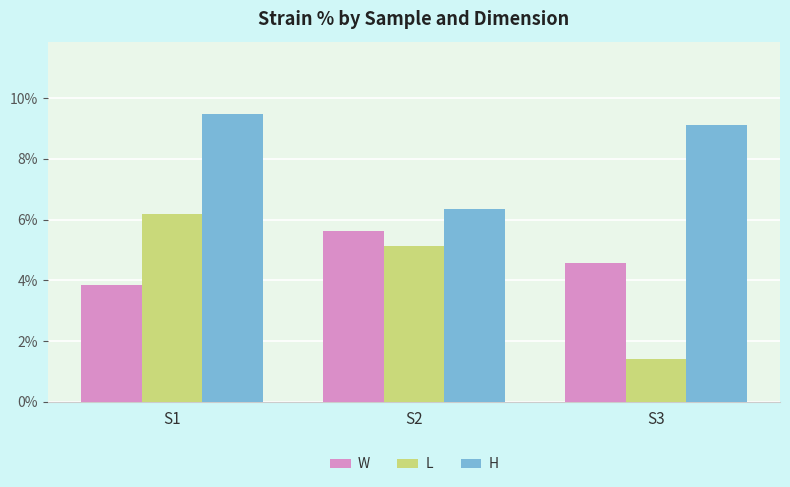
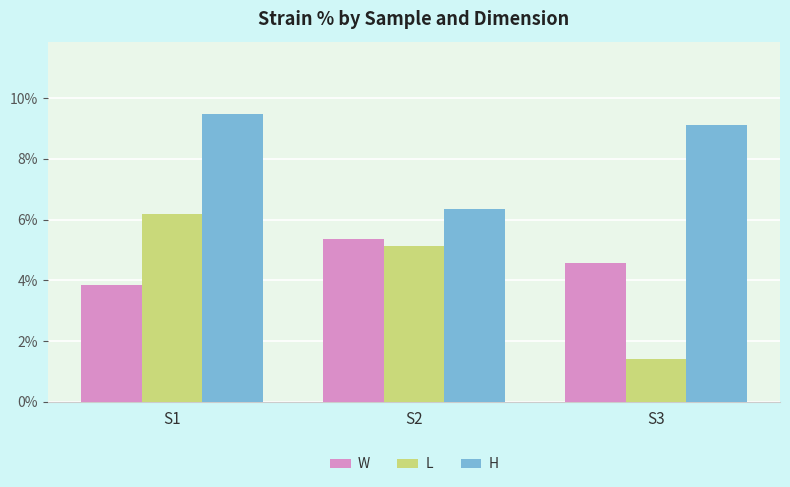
  {
    "W": {
      "S1": "3.9%",
-     "S2": "5.6%",
+     "S2": "5.4%",
      "S3": "4.6%"
    },
    "L": {
      "S1": "6.2%",
      "S2": "5.1%",
      "S3": "1.4%"
    },
    "H": {
      "S1": "9.5%",
      "S2": "6.4%",
      "S3": "9.1%"
    }
  }
